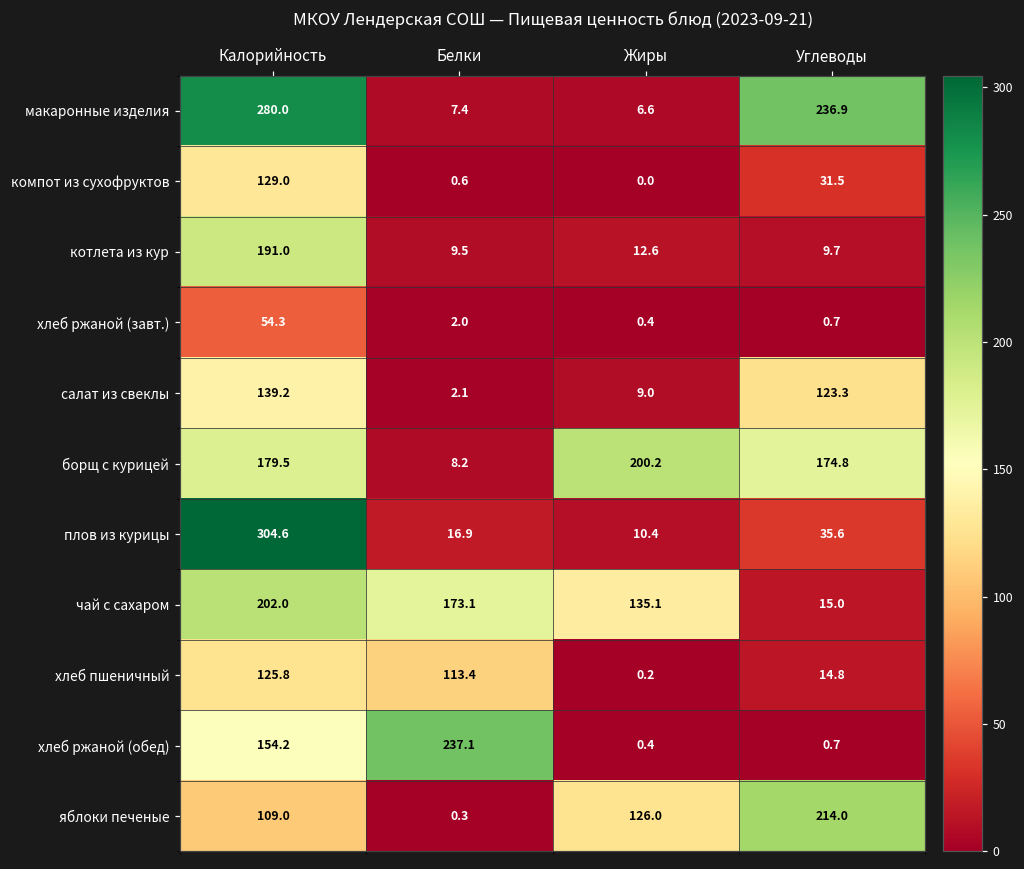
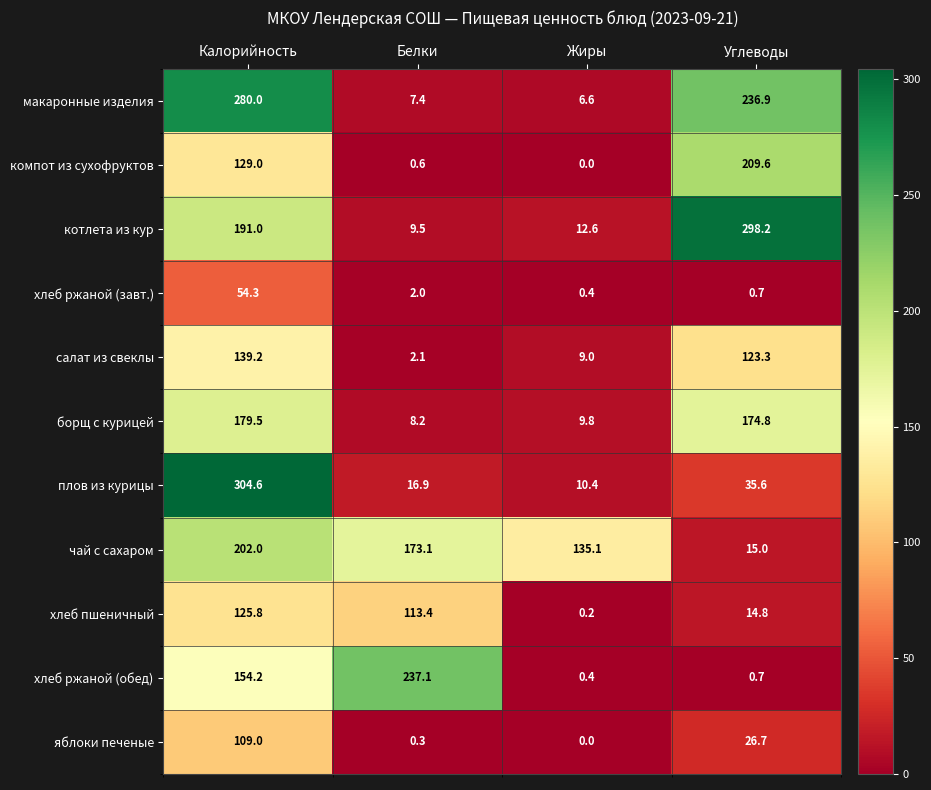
  {
    "макаронные изделия": {
      "Калорийность": 280.0,
      "Белки": 7.4,
      "Жиры": 6.6,
      "Углеводы": 236.9
    },
    "компот из сухофруктов": {
      "Калорийность": 129.0,
      "Белки": 0.6,
      "Жиры": 0.0,
-     "Углеводы": 31.5
+     "Углеводы": 209.6
    },
    "котлета из кур": {
      "Калорийность": 191.0,
      "Белки": 9.5,
      "Жиры": 12.6,
-     "Углеводы": 9.7
+     "Углеводы": 298.2
    },
    "хлеб ржаной (завт.)": {
      "Калорийность": 54.3,
      "Белки": 2.0,
      "Жиры": 0.4,
      "Углеводы": 0.7
    },
    "салат из свеклы": {
      "Калорийность": 139.2,
      "Белки": 2.1,
      "Жиры": 9.0,
      "Углеводы": 123.3
    },
    "борщ с курицей": {
      "Калорийность": 179.5,
      "Белки": 8.2,
-     "Жиры": 200.2,
+     "Жиры": 9.8,
      "Углеводы": 174.8
    },
    "плов из курицы": {
      "Калорийность": 304.6,
      "Белки": 16.9,
      "Жиры": 10.4,
      "Углеводы": 35.6
    },
    "чай с сахаром": {
      "Калорийность": 202.0,
      "Белки": 173.1,
      "Жиры": 135.1,
      "Углеводы": 15.0
    },
    "хлеб пшеничный": {
      "Калорийность": 125.8,
      "Белки": 113.4,
      "Жиры": 0.2,
      "Углеводы": 14.8
    },
    "хлеб ржаной (обед)": {
      "Калорийность": 154.2,
      "Белки": 237.1,
      "Жиры": 0.4,
      "Углеводы": 0.7
    },
    "яблоки печеные": {
      "Калорийность": 109.0,
      "Белки": 0.3,
-     "Жиры": 126.0,
-     "Углеводы": 214.0
+     "Жиры": 0.0,
+     "Углеводы": 26.7
    }
  }
